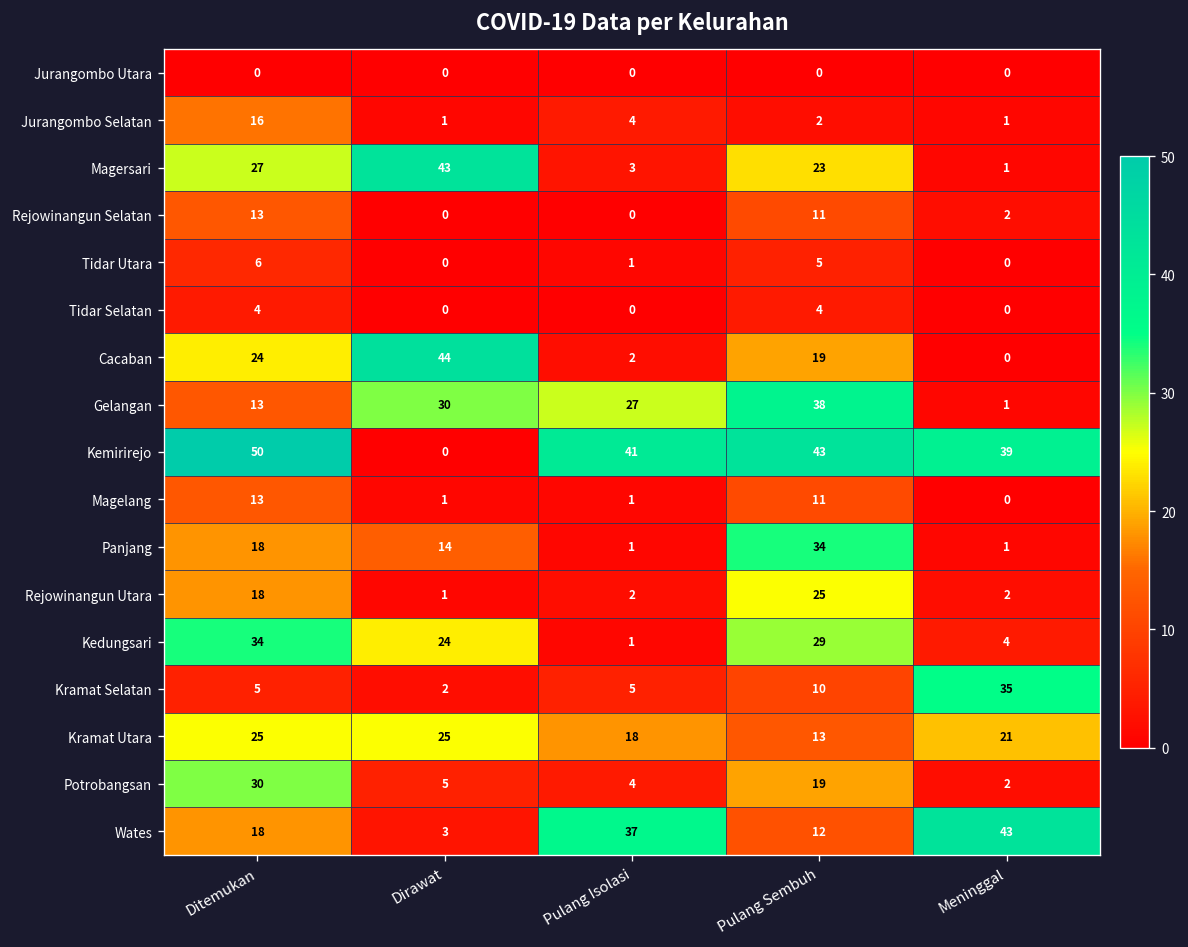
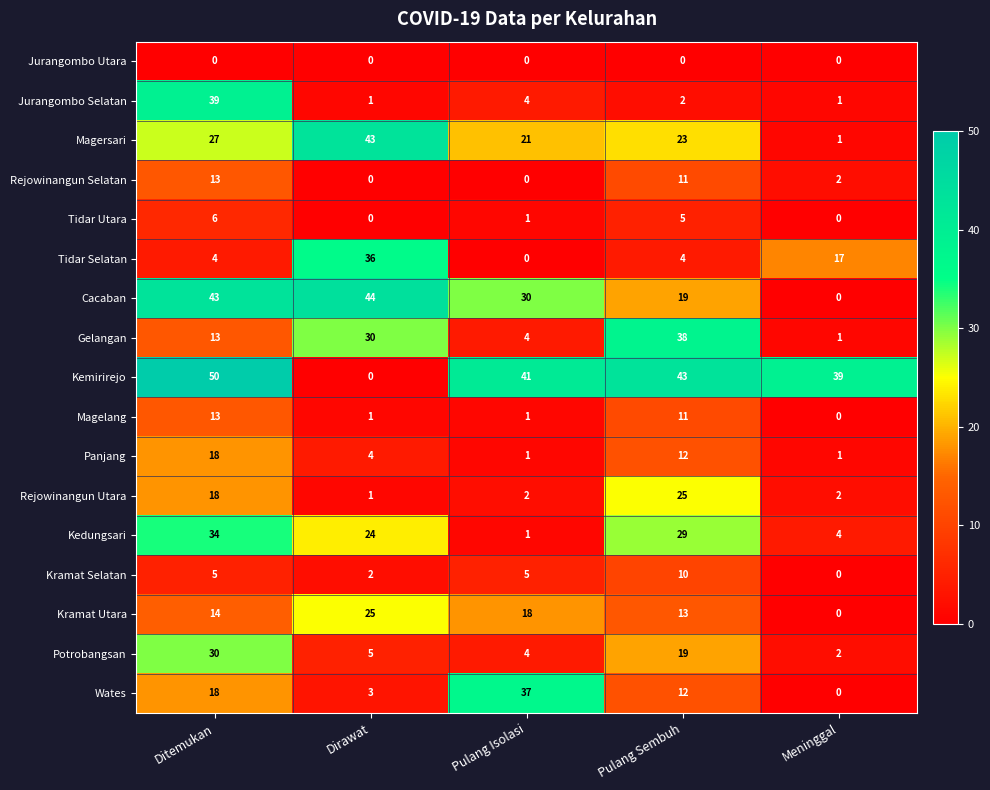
  {
    "Jurangombo Utara": {
      "Ditemukan": 0,
      "Dirawat": 0,
      "Pulang Isolasi": 0,
      "Pulang Sembuh": 0,
      "Meninggal": 0
    },
    "Jurangombo Selatan": {
-     "Ditemukan": 16,
+     "Ditemukan": 39,
      "Dirawat": 1,
      "Pulang Isolasi": 4,
      "Pulang Sembuh": 2,
      "Meninggal": 1
    },
    "Magersari": {
      "Ditemukan": 27,
      "Dirawat": 43,
-     "Pulang Isolasi": 3,
+     "Pulang Isolasi": 21,
      "Pulang Sembuh": 23,
      "Meninggal": 1
    },
    "Rejowinangun Selatan": {
      "Ditemukan": 13,
      "Dirawat": 0,
      "Pulang Isolasi": 0,
      "Pulang Sembuh": 11,
      "Meninggal": 2
    },
    "Tidar Utara": {
      "Ditemukan": 6,
      "Dirawat": 0,
      "Pulang Isolasi": 1,
      "Pulang Sembuh": 5,
      "Meninggal": 0
    },
    "Tidar Selatan": {
      "Ditemukan": 4,
-     "Dirawat": 0,
+     "Dirawat": 36,
      "Pulang Isolasi": 0,
      "Pulang Sembuh": 4,
-     "Meninggal": 0
+     "Meninggal": 17
    },
    "Cacaban": {
-     "Ditemukan": 24,
+     "Ditemukan": 43,
      "Dirawat": 44,
-     "Pulang Isolasi": 2,
+     "Pulang Isolasi": 30,
      "Pulang Sembuh": 19,
      "Meninggal": 0
    },
    "Gelangan": {
      "Ditemukan": 13,
      "Dirawat": 30,
-     "Pulang Isolasi": 27,
+     "Pulang Isolasi": 4,
      "Pulang Sembuh": 38,
      "Meninggal": 1
    },
    "Kemirirejo": {
      "Ditemukan": 50,
      "Dirawat": 0,
      "Pulang Isolasi": 41,
      "Pulang Sembuh": 43,
      "Meninggal": 39
    },
    "Magelang": {
      "Ditemukan": 13,
      "Dirawat": 1,
      "Pulang Isolasi": 1,
      "Pulang Sembuh": 11,
      "Meninggal": 0
    },
    "Panjang": {
      "Ditemukan": 18,
-     "Dirawat": 14,
+     "Dirawat": 4,
      "Pulang Isolasi": 1,
-     "Pulang Sembuh": 34,
+     "Pulang Sembuh": 12,
      "Meninggal": 1
    },
    "Rejowinangun Utara": {
      "Ditemukan": 18,
      "Dirawat": 1,
      "Pulang Isolasi": 2,
      "Pulang Sembuh": 25,
      "Meninggal": 2
    },
    "Kedungsari": {
      "Ditemukan": 34,
      "Dirawat": 24,
      "Pulang Isolasi": 1,
      "Pulang Sembuh": 29,
      "Meninggal": 4
    },
    "Kramat Selatan": {
      "Ditemukan": 5,
      "Dirawat": 2,
      "Pulang Isolasi": 5,
      "Pulang Sembuh": 10,
-     "Meninggal": 35
+     "Meninggal": 0
    },
    "Kramat Utara": {
-     "Ditemukan": 25,
+     "Ditemukan": 14,
      "Dirawat": 25,
      "Pulang Isolasi": 18,
      "Pulang Sembuh": 13,
-     "Meninggal": 21
+     "Meninggal": 0
    },
    "Potrobangsan": {
      "Ditemukan": 30,
      "Dirawat": 5,
      "Pulang Isolasi": 4,
      "Pulang Sembuh": 19,
      "Meninggal": 2
    },
    "Wates": {
      "Ditemukan": 18,
      "Dirawat": 3,
      "Pulang Isolasi": 37,
      "Pulang Sembuh": 12,
-     "Meninggal": 43
+     "Meninggal": 0
    }
  }
